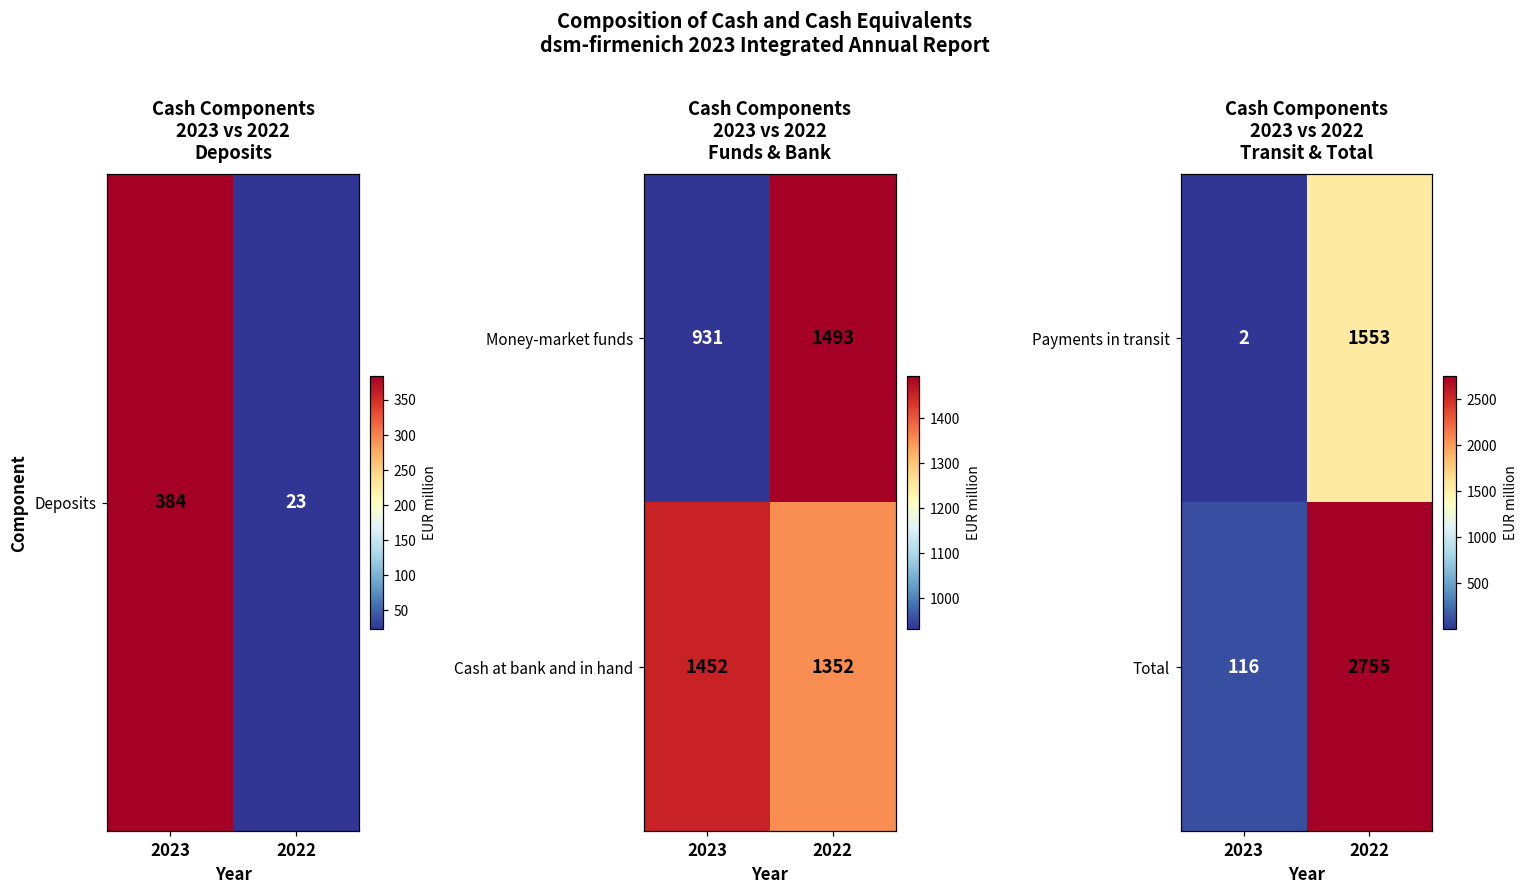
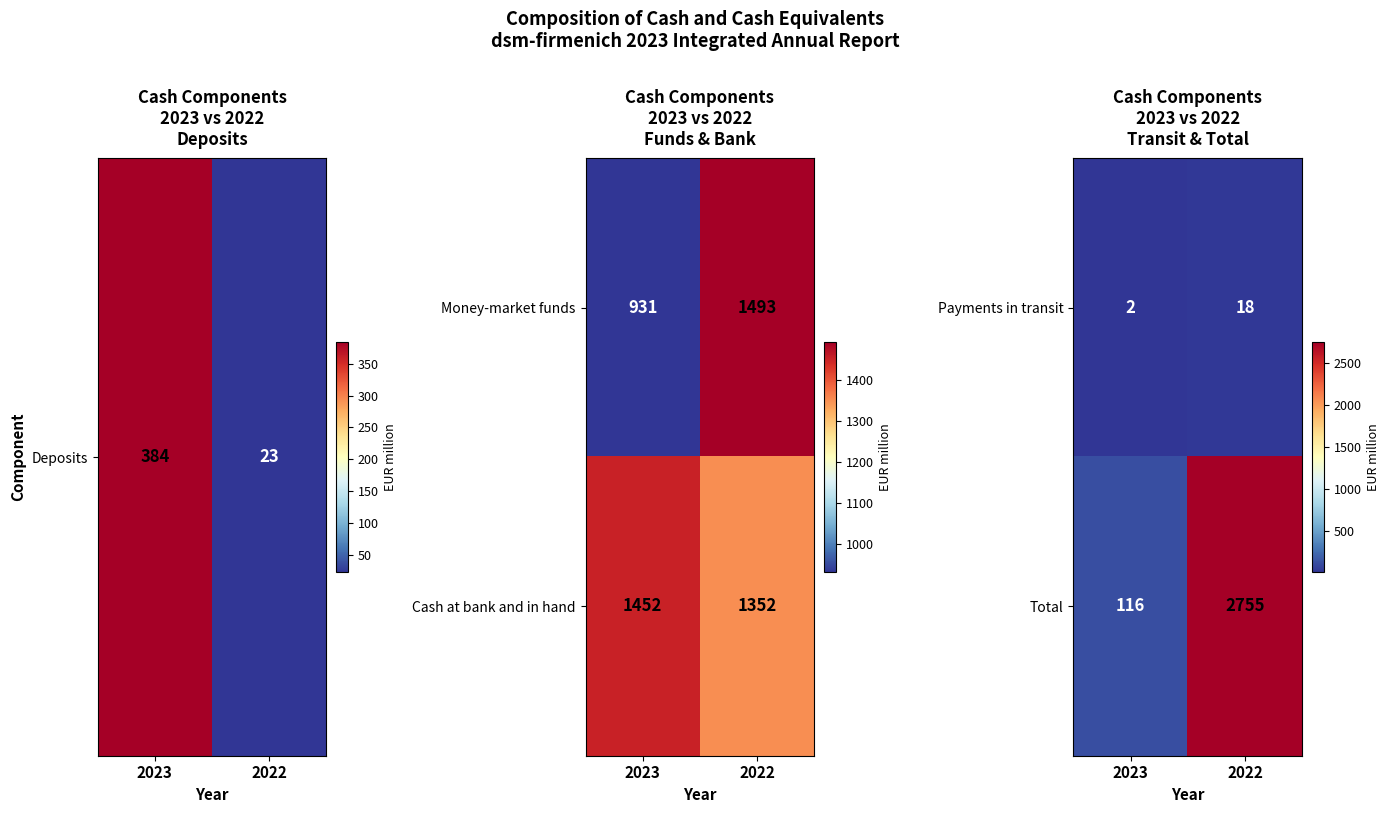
  {
    "Cash Components 2023 vs 2022 Deposits": {
      "Deposits": {
        "2023": 384,
        "2022": 23
      }
    },
    "Cash Components 2023 vs 2022 Funds & Bank": {
      "Money-market funds": {
        "2023": 931,
        "2022": 1493
      },
      "Cash at bank and in hand": {
        "2023": 1452,
        "2022": 1352
      }
    },
    "Cash Components 2023 vs 2022 Transit & Total": {
      "Payments in transit": {
        "2023": 2,
-       "2022": 1553
+       "2022": 18
      },
      "Total": {
        "2023": 116,
        "2022": 2755
      }
    }
  }
